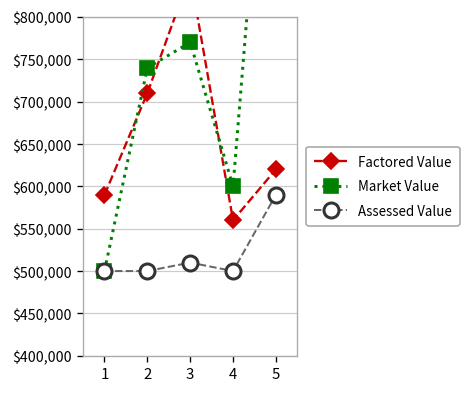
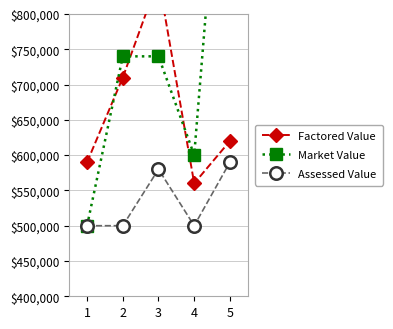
  {
    "Factored Value": {
      "1": "$590,000",
      "2": "$710,000",
      "4": "$560,000",
      "5": "$620,000"
    },
    "Market Value": {
      "2": "$740,000",
-     "3": "$770,000",
+     "3": "$740,000",
      "4": "$600,000"
    },
    "Assessed Value": {
      "2": "$500,000",
-     "3": "$510,000",
+     "3": "$580,000",
      "4": "$500,000",
      "5": "$590,000"
    }
  }
